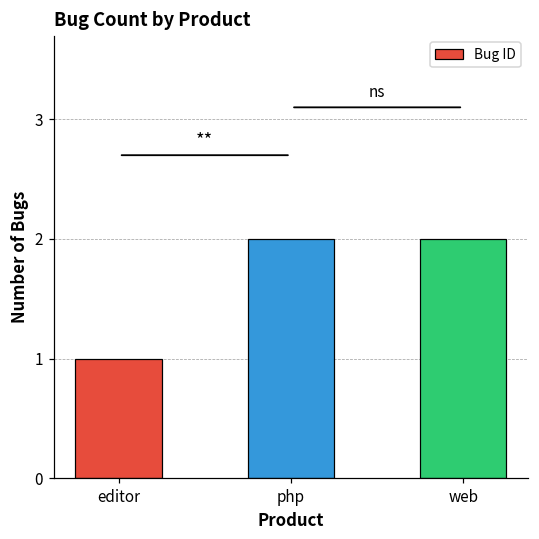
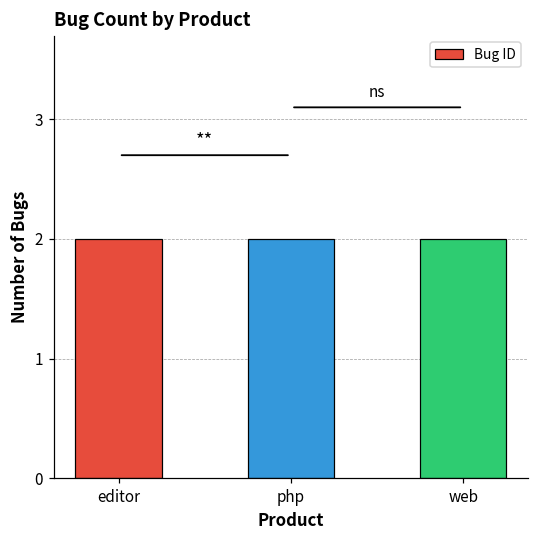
  {
-   "editor": 1,
+   "editor": 2,
    "php": 2,
    "web": 2
  }
